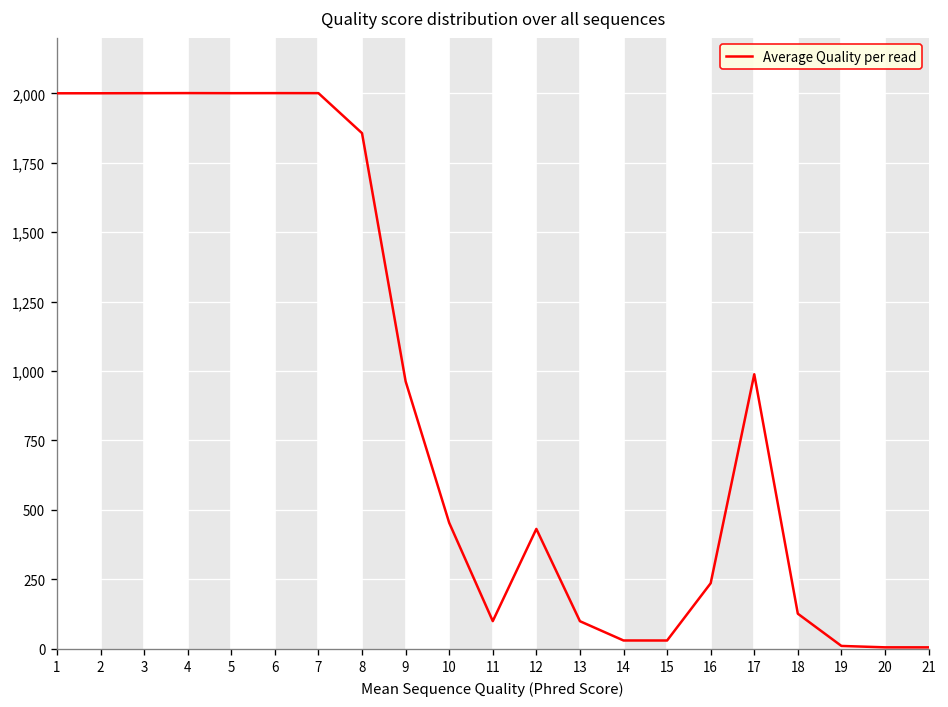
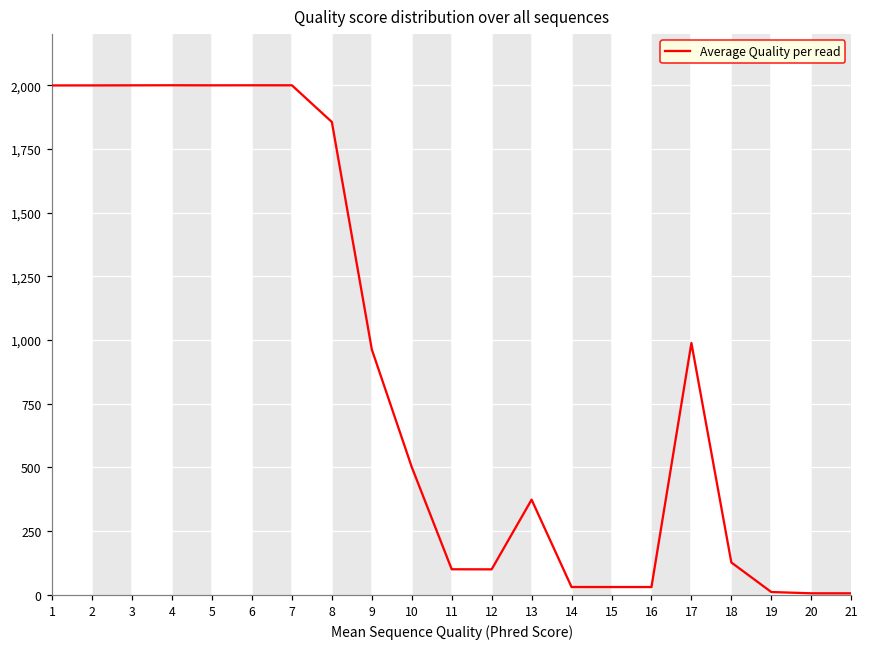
  {
    "1": "2,000",
    "2": "2,000",
    "3": "2,000",
    "4": "2,000",
    "5": "2,000",
    "6": "2,000",
    "7": "2,000",
    "8": "1,860",
    "9": "960",
-   "10": "450",
+   "10": "500",
    "11": "100",
-   "12": "430",
-   "13": "100",
+   "12": "100",
+   "13": "370",
    "14": "30",
    "15": "30",
-   "16": "240",
+   "16": "30",
    "17": "990",
    "18": "130",
    "19": "10",
    "20": "10",
    "21": "10"
  }
